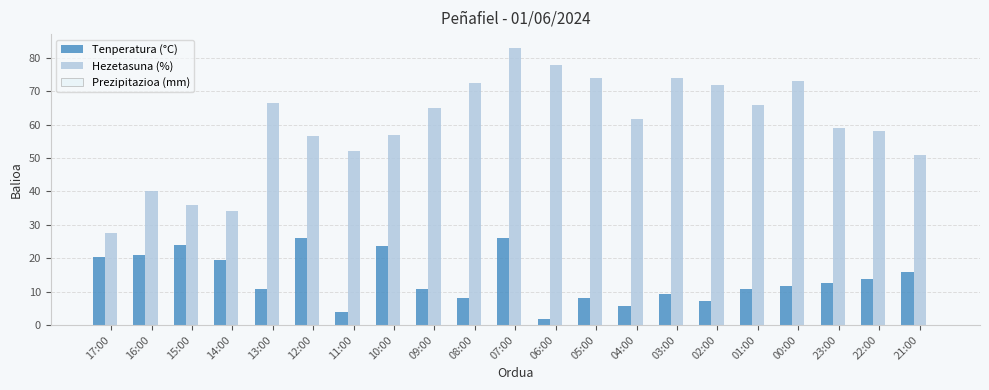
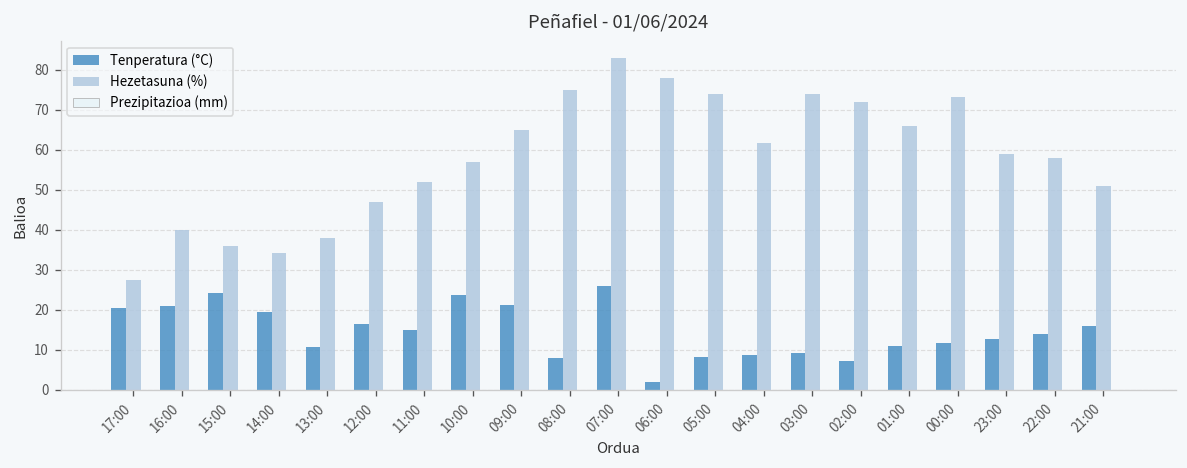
  {
    "Tenperatura (°C)": {
      "17:00": 21,
      "16:00": 21,
      "15:00": 24,
      "14:00": 20,
      "13:00": 11,
-     "12:00": 26,
-     "11:00": 4,
+     "12:00": 17,
+     "11:00": 15,
      "10:00": 24,
-     "09:00": 11,
+     "09:00": 21,
      "08:00": 8,
      "07:00": 26,
      "06:00": 2,
      "05:00": 8,
-     "04:00": 6,
+     "04:00": 9,
      "03:00": 9,
      "02:00": 7,
      "01:00": 11,
      "00:00": 12,
      "23:00": 13,
      "22:00": 14,
      "21:00": 16
    },
    "Hezetasuna (%)": {
      "17:00": 28,
      "16:00": 40,
      "15:00": 36,
      "14:00": 34,
-     "13:00": 67,
-     "12:00": 57,
+     "13:00": 38,
+     "12:00": 47,
      "11:00": 52,
      "10:00": 57,
      "09:00": 65,
-     "08:00": 73,
+     "08:00": 75,
      "07:00": 83,
      "06:00": 78,
      "05:00": 74,
      "04:00": 62,
      "03:00": 74,
      "02:00": 72,
      "01:00": 66,
      "00:00": 73,
      "23:00": 59,
      "22:00": 58,
      "21:00": 51
    },
    "Prezipitazioa (mm)": {
      "17:00": 0,
      "16:00": 0,
      "15:00": 0,
      "14:00": 0,
      "13:00": 0,
      "12:00": 0,
      "11:00": 0,
      "10:00": 0,
      "09:00": 0,
      "08:00": 0,
      "07:00": 0,
      "06:00": 0,
      "05:00": 0,
      "04:00": 0,
      "03:00": 0,
      "02:00": 0,
      "01:00": 0,
      "00:00": 0,
      "23:00": 0,
      "22:00": 0,
      "21:00": 0
    }
  }
